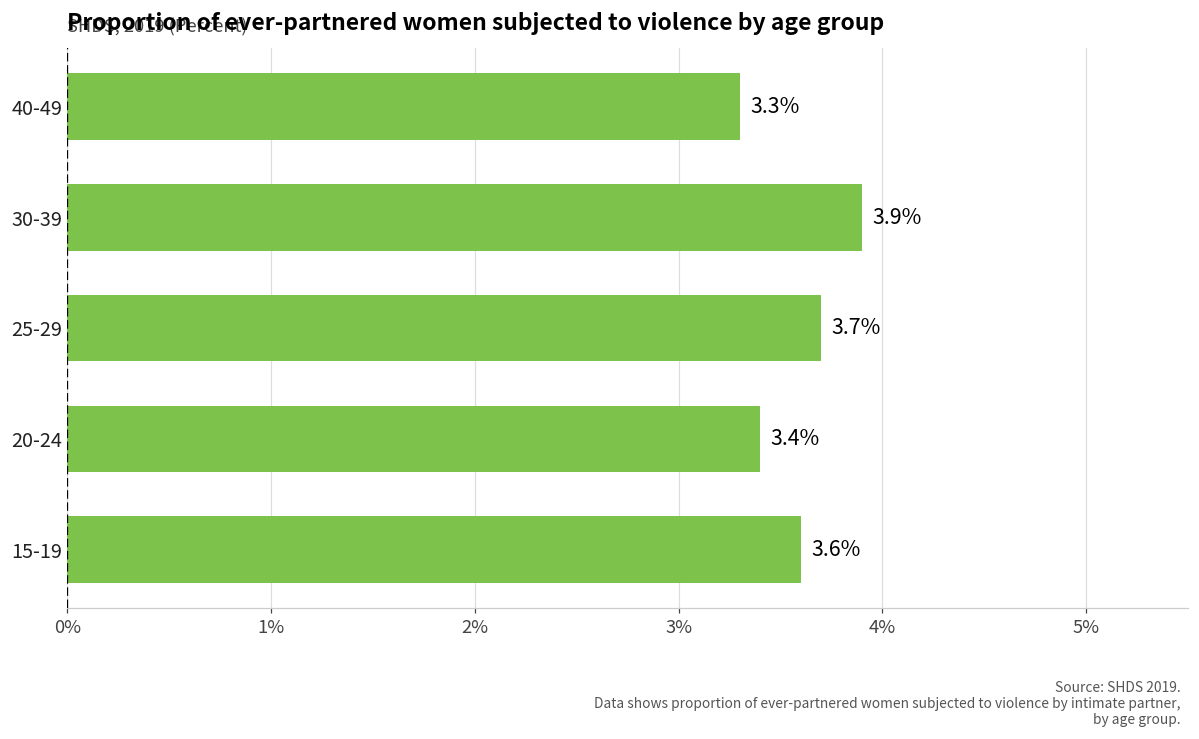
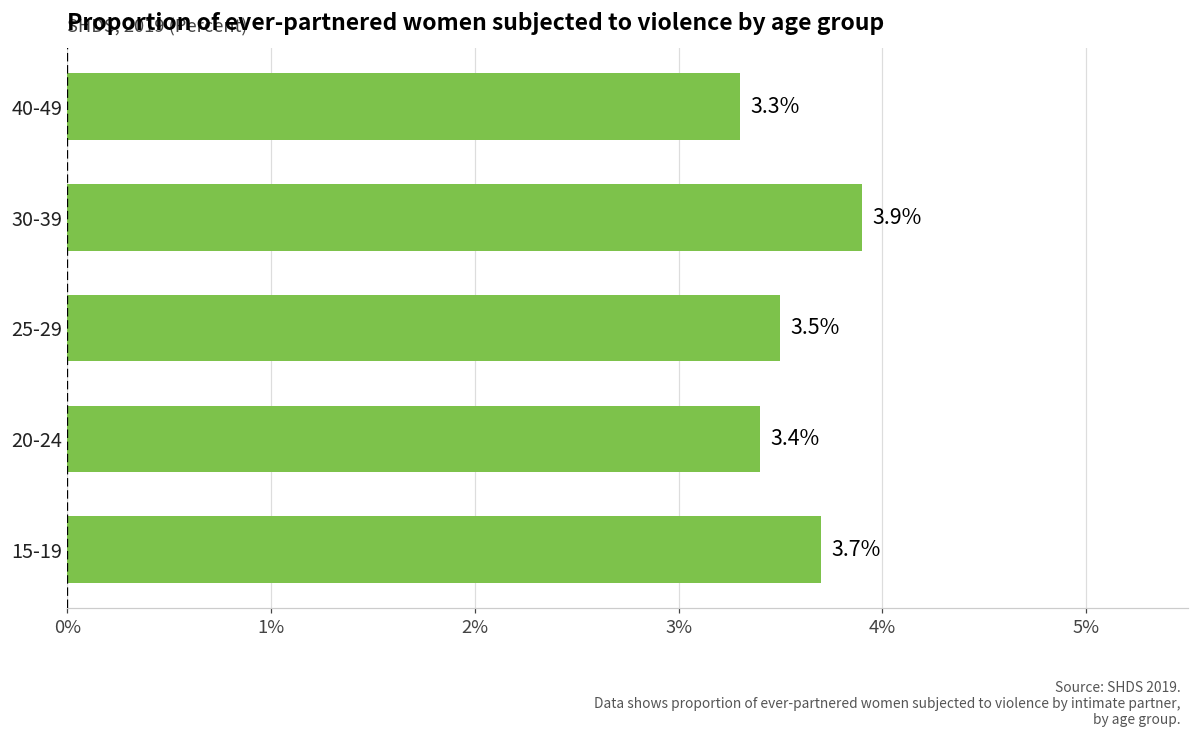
  {
    "40-49": "3.3%",
    "30-39": "3.9%",
-   "25-29": "3.7%",
+   "25-29": "3.5%",
    "20-24": "3.4%",
-   "15-19": "3.6%"
+   "15-19": "3.7%"
  }
